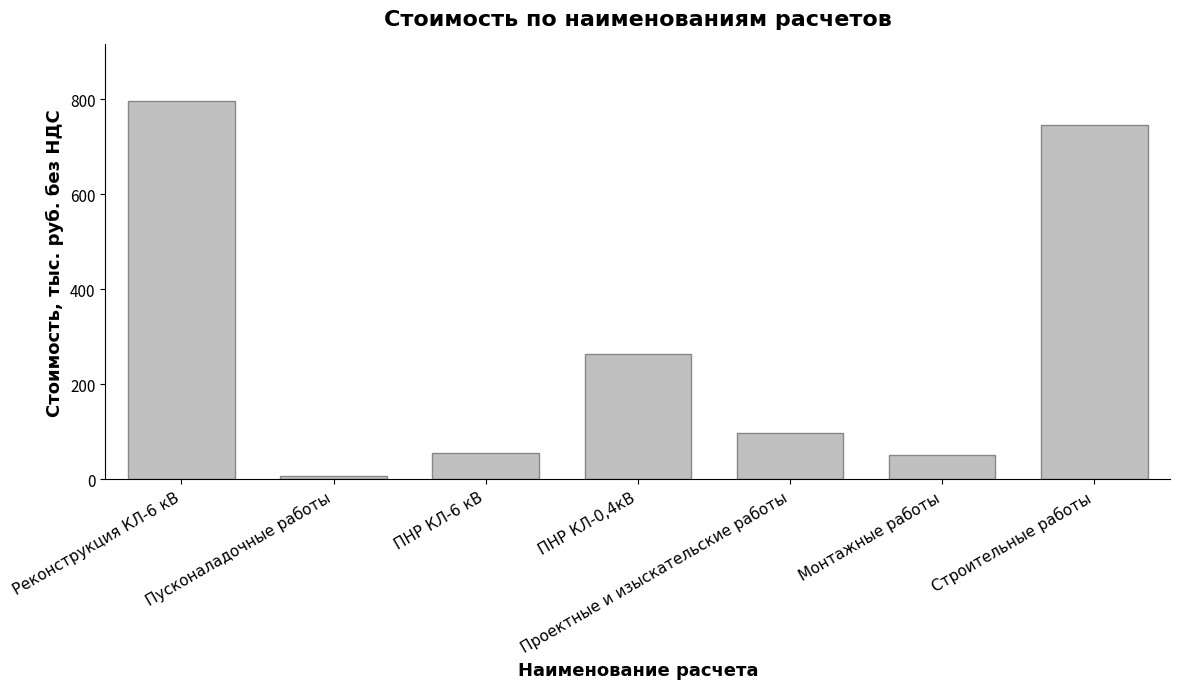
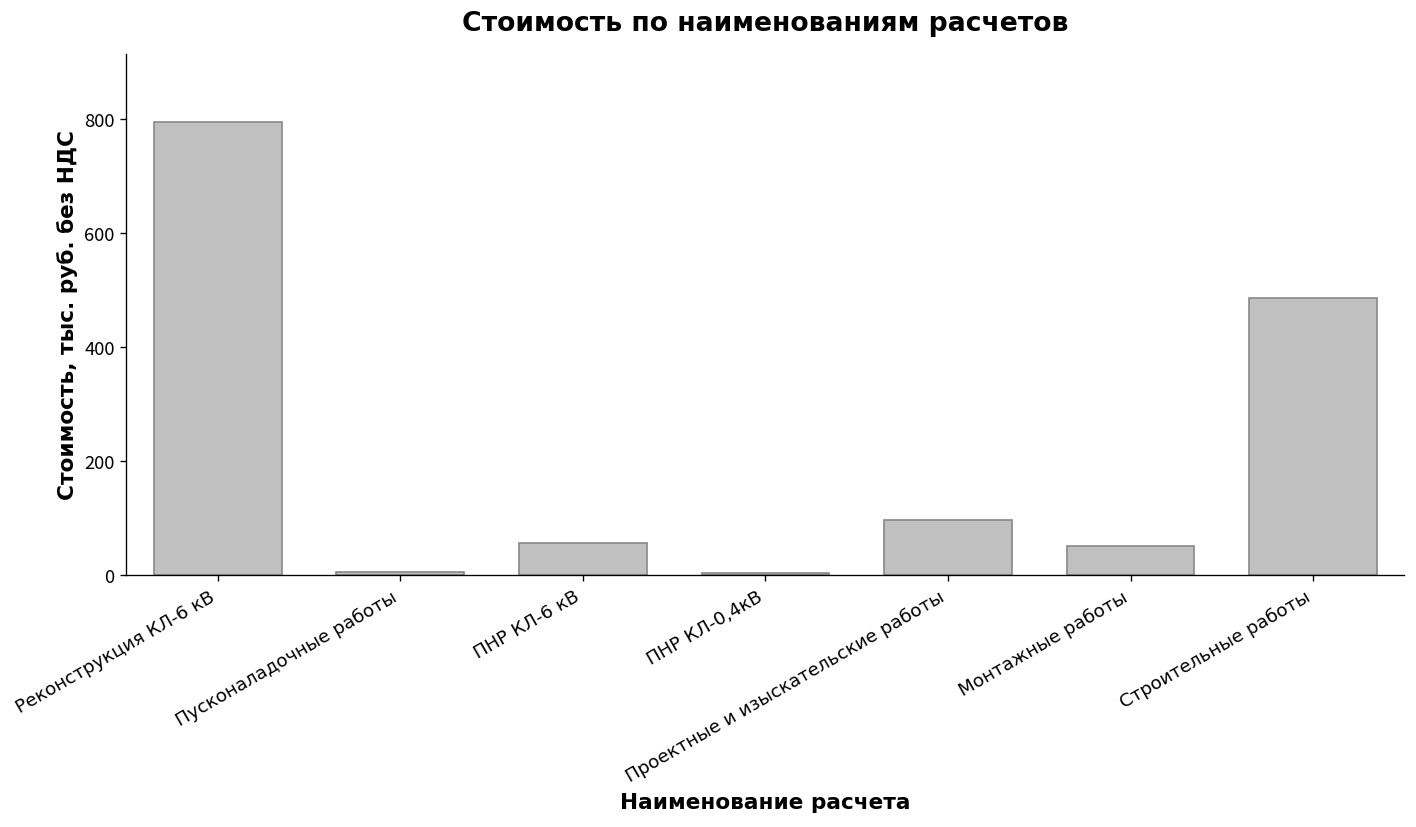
  {
    "Реконструкция КЛ-6 кВ": 800,
    "Пусконаладочные работы": 10,
    "ПНР КЛ-6 кВ": 60,
-   "ПНР КЛ-0,4кВ": 260,
+   "ПНР КЛ-0,4кВ": 0,
    "Проектные и изыскательские работы": 100,
    "Монтажные работы": 50,
-   "Строительные работы": 740
+   "Строительные работы": 490
  }
